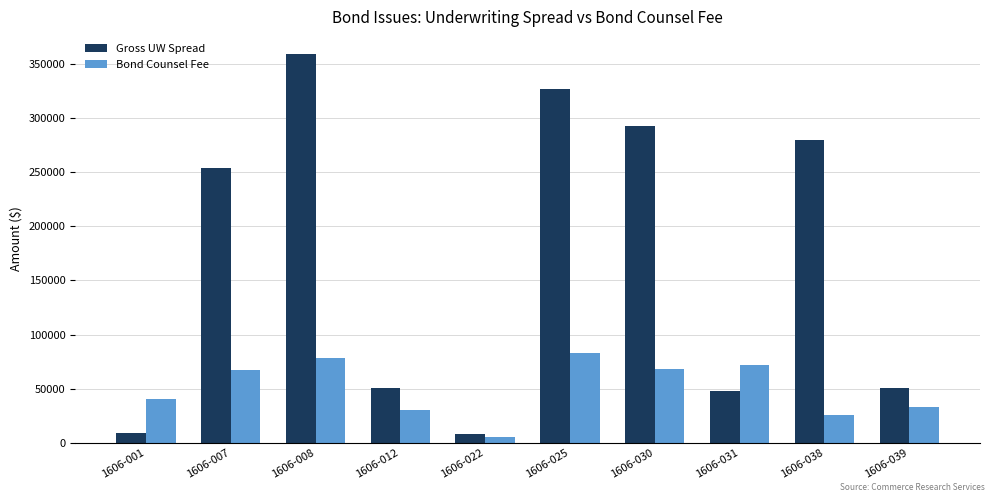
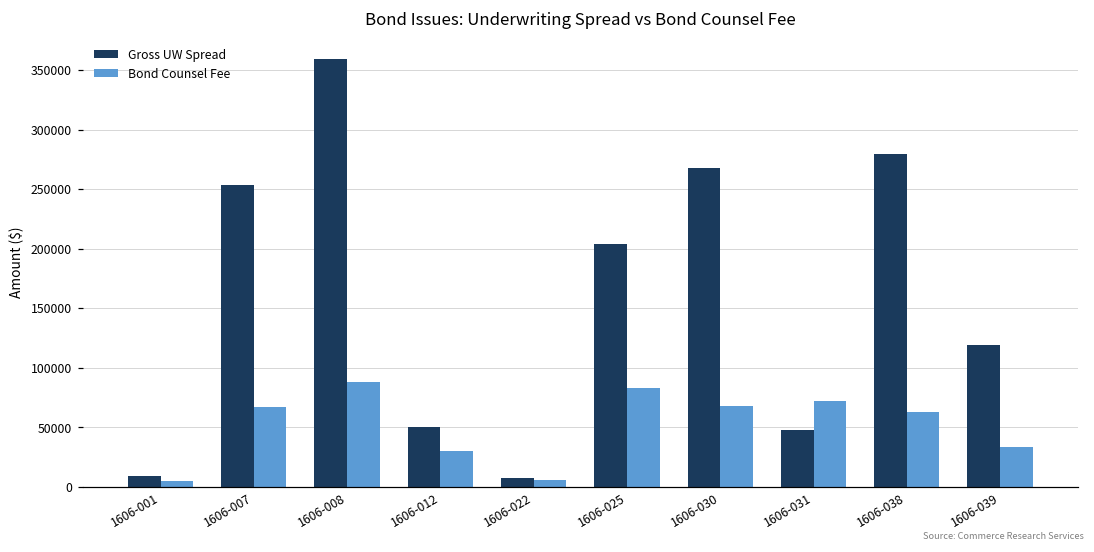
  {
    "Gross UW Spread": {
      "1606-001": 10000,
      "1606-007": 254000,
      "1606-008": 360000,
      "1606-012": 50000,
      "1606-022": 8000,
-     "1606-025": 327000,
-     "1606-030": 292000,
+     "1606-025": 204000,
+     "1606-030": 268000,
      "1606-031": 47000,
      "1606-038": 280000,
-     "1606-039": 51000
+     "1606-039": 119000
    },
    "Bond Counsel Fee": {
-     "1606-001": 41000,
+     "1606-001": 5000,
      "1606-007": 67000,
-     "1606-008": 79000,
+     "1606-008": 89000,
      "1606-012": 31000,
      "1606-022": 6000,
      "1606-025": 83000,
      "1606-030": 68000,
      "1606-031": 72000,
-     "1606-038": 26000,
+     "1606-038": 63000,
      "1606-039": 33000
    }
  }
